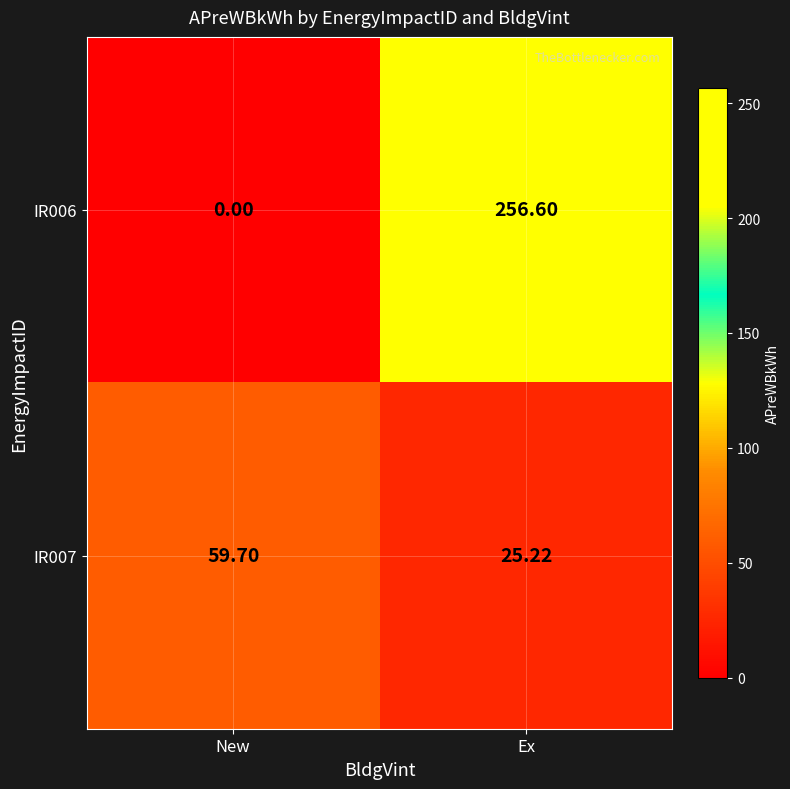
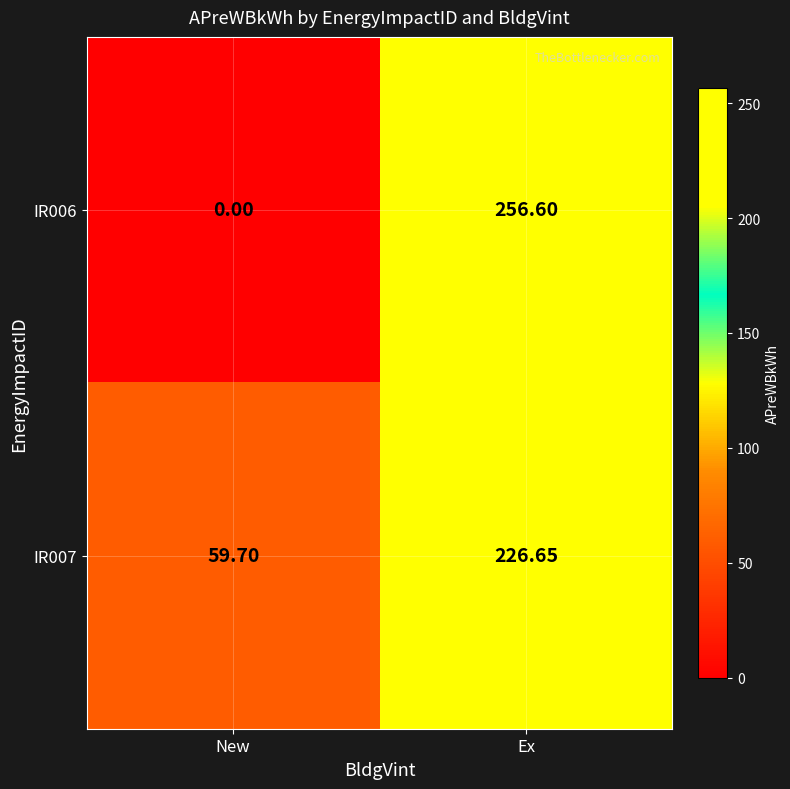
  {
    "IR006": {
      "New": 0.00
    },
    "IR007": {
      "New": 59.70,
-     "Ex": 25.22
+     "Ex": 226.65
    }
  }
